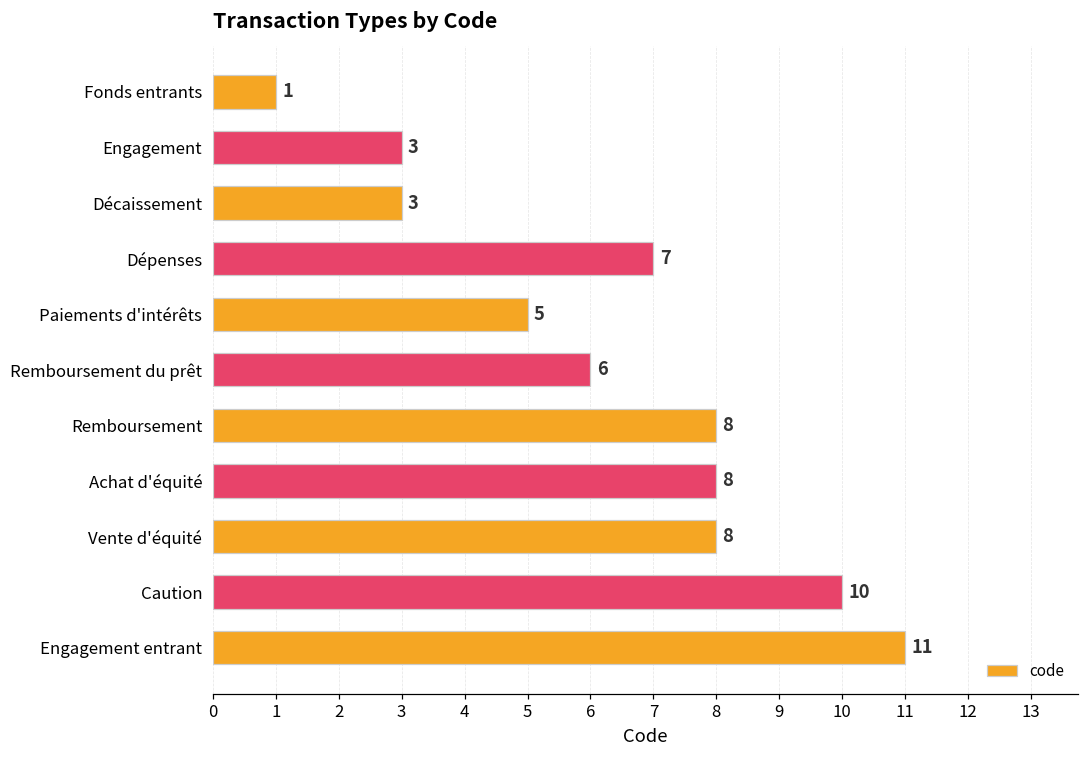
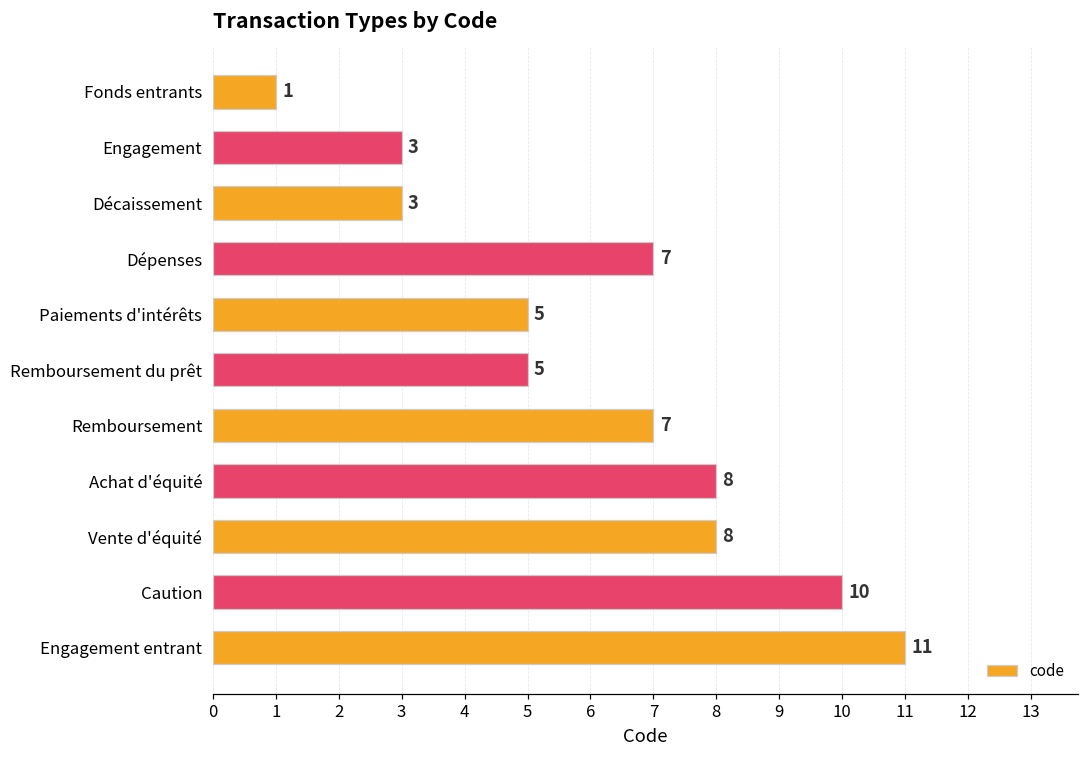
  {
    "Fonds entrants": 1,
    "Engagement": 3,
    "Décaissement": 3,
    "Dépenses": 7,
    "Paiements d'intérêts": 5,
-   "Remboursement du prêt": 6,
-   "Remboursement": 8,
+   "Remboursement du prêt": 5,
+   "Remboursement": 7,
    "Achat d'équité": 8,
    "Vente d'équité": 8,
    "Caution": 10,
    "Engagement entrant": 11
  }
